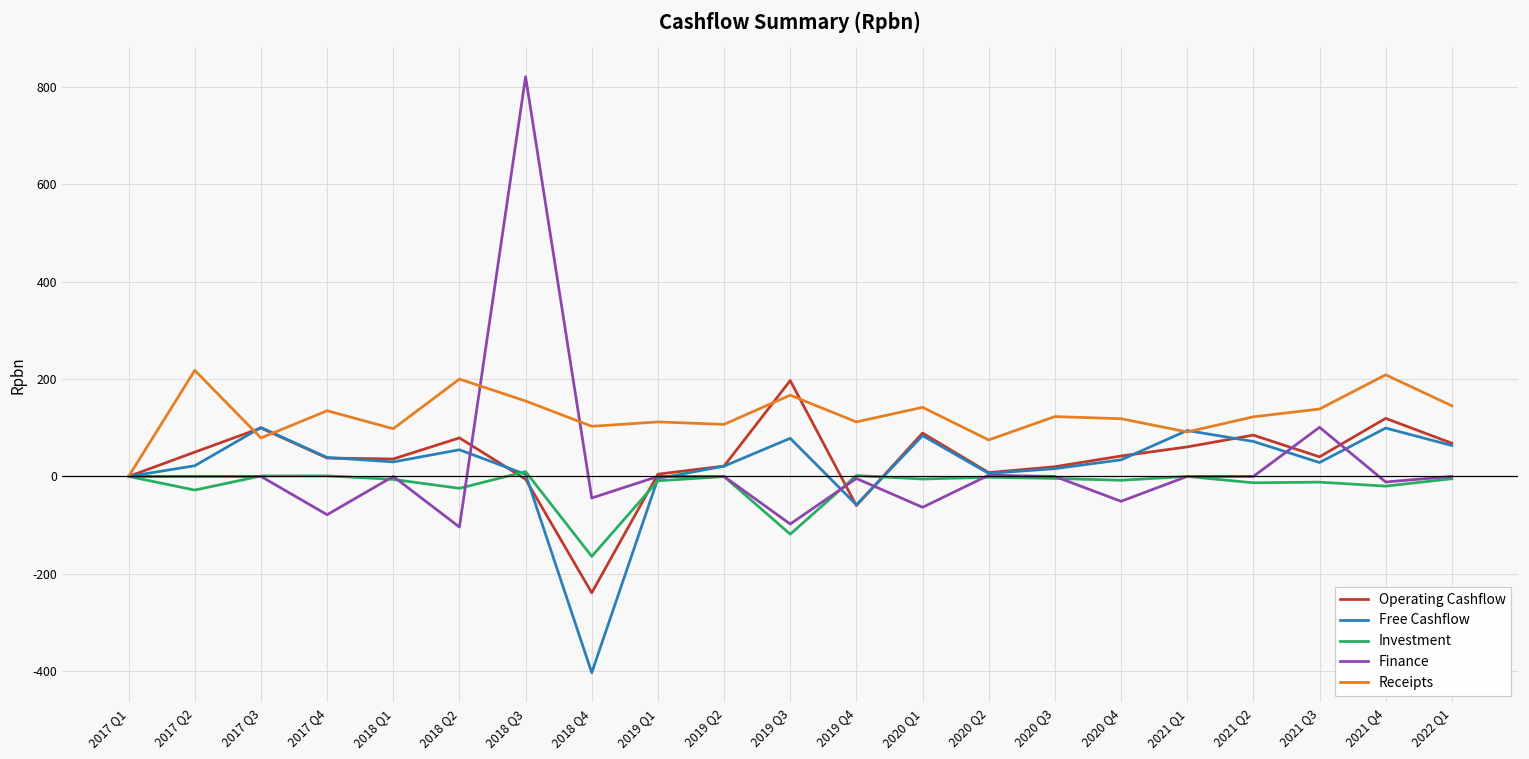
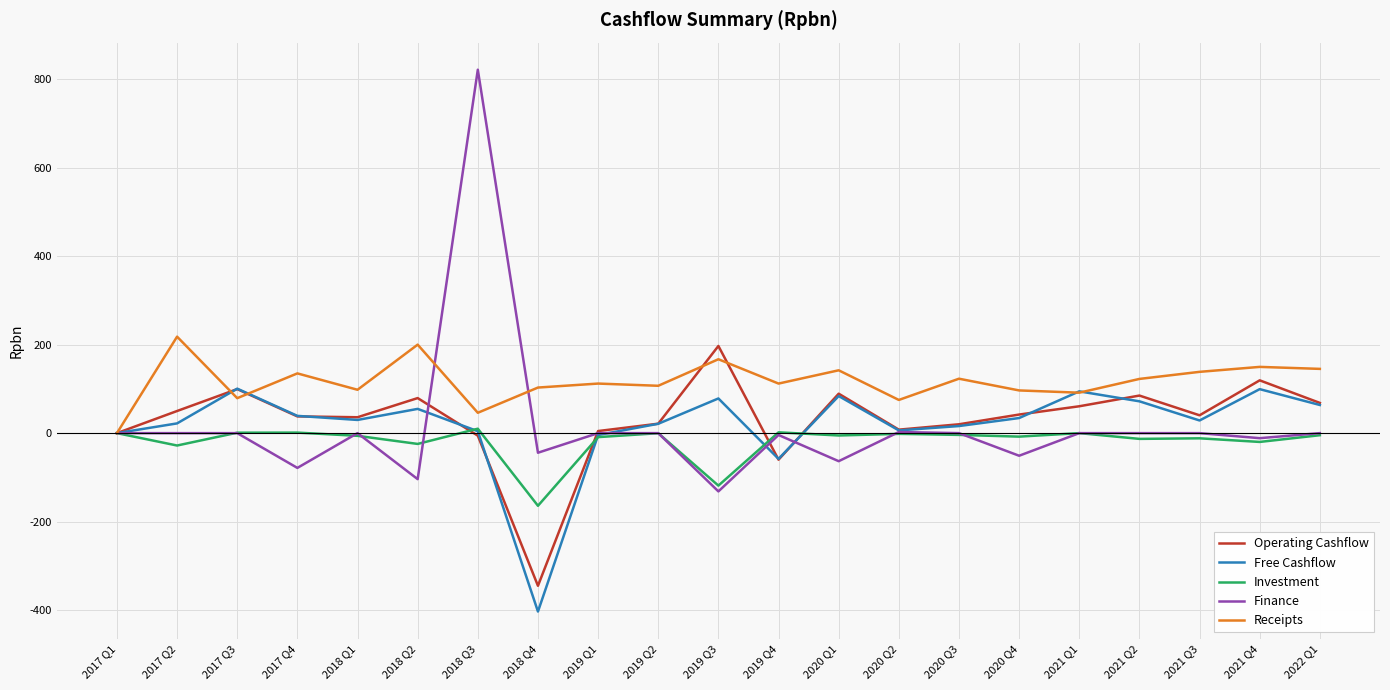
  {
    "Operating Cashflow": {
      "2017 Q2": 50,
      "2018 Q1": 40,
      "2018 Q2": 80,
      "2018 Q3": -10,
-     "2018 Q4": -240,
+     "2018 Q4": -350,
      "2019 Q3": 200,
      "2020 Q4": 40,
      "2021 Q1": 60,
      "2021 Q2": 80,
      "2021 Q3": 40,
      "2021 Q4": 120
    },
    "Free Cashflow": {
      "2017 Q2": 20,
      "2018 Q1": 30,
      "2018 Q2": 50,
      "2018 Q4": -400,
      "2019 Q3": 80,
      "2020 Q4": 30,
      "2021 Q2": 70,
      "2021 Q3": 30,
      "2021 Q4": 100
    },
    "Investment": {
      "2017 Q2": -30,
      "2017 Q4": 0,
      "2018 Q1": -10,
      "2018 Q2": -20,
      "2018 Q4": -160,
      "2019 Q3": -120,
      "2019 Q4": 0,
      "2020 Q1": -10,
      "2020 Q4": -10,
      "2021 Q2": -10,
      "2021 Q3": -10,
      "2021 Q4": -20
    },
    "Finance": {
      "2017 Q2": 0,
      "2017 Q4": -80,
      "2018 Q1": 0,
      "2018 Q2": -100,
      "2018 Q3": 820,
      "2018 Q4": -40,
-     "2019 Q3": -100,
+     "2019 Q3": -130,
      "2019 Q4": 0,
      "2020 Q1": -60,
      "2020 Q4": -50,
      "2021 Q2": 0,
-     "2021 Q3": 100,
+     "2021 Q3": 0,
      "2021 Q4": -10
    },
    "Receipts": {
      "2017 Q2": 220,
      "2017 Q3": 80,
      "2017 Q4": 140,
      "2018 Q1": 100,
      "2018 Q2": 200,
-     "2018 Q3": 160,
+     "2018 Q3": 50,
      "2018 Q4": 100,
      "2019 Q1": 110,
      "2019 Q2": 110,
      "2019 Q3": 170,
      "2019 Q4": 110,
      "2020 Q1": 140,
      "2020 Q2": 80,
      "2020 Q3": 120,
-     "2020 Q4": 120,
+     "2020 Q4": 100,
      "2021 Q2": 120,
      "2021 Q3": 140,
-     "2021 Q4": 210,
+     "2021 Q4": 150,
      "2022 Q1": 150
    }
  }
